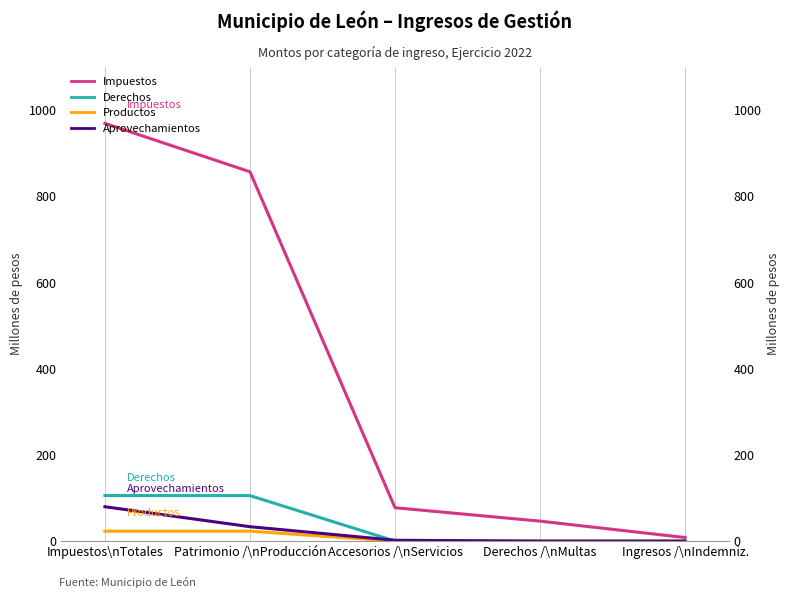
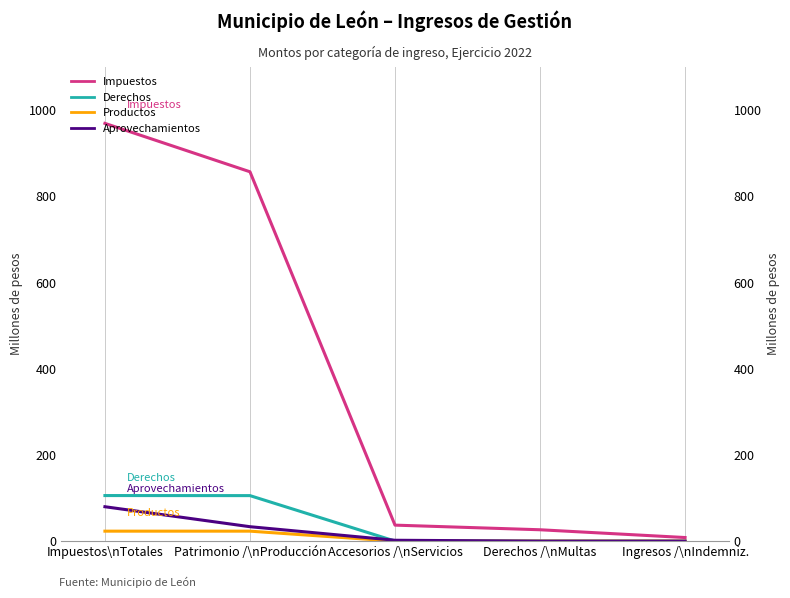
  {
    "Impuestos": {
      "Impuestos\\nTotales": 970,
      "Patrimonio /\\nProducción": 860,
-     "Accesorios /\\nServicios": 80,
-     "Derechos /\\nMultas": 50,
+     "Accesorios /\\nServicios": 40,
+     "Derechos /\\nMultas": 30,
      "Ingresos /\\nIndemniz.": 10
    },
    "Derechos": {
      "Impuestos\\nTotales": 110,
      "Patrimonio /\\nProducción": 110
    },
    "Productos": {
      "Impuestos\\nTotales": 20,
      "Patrimonio /\\nProducción": 20
    },
    "Aprovechamientos": {
      "Impuestos\\nTotales": 80,
      "Patrimonio /\\nProducción": 30
    }
  }
